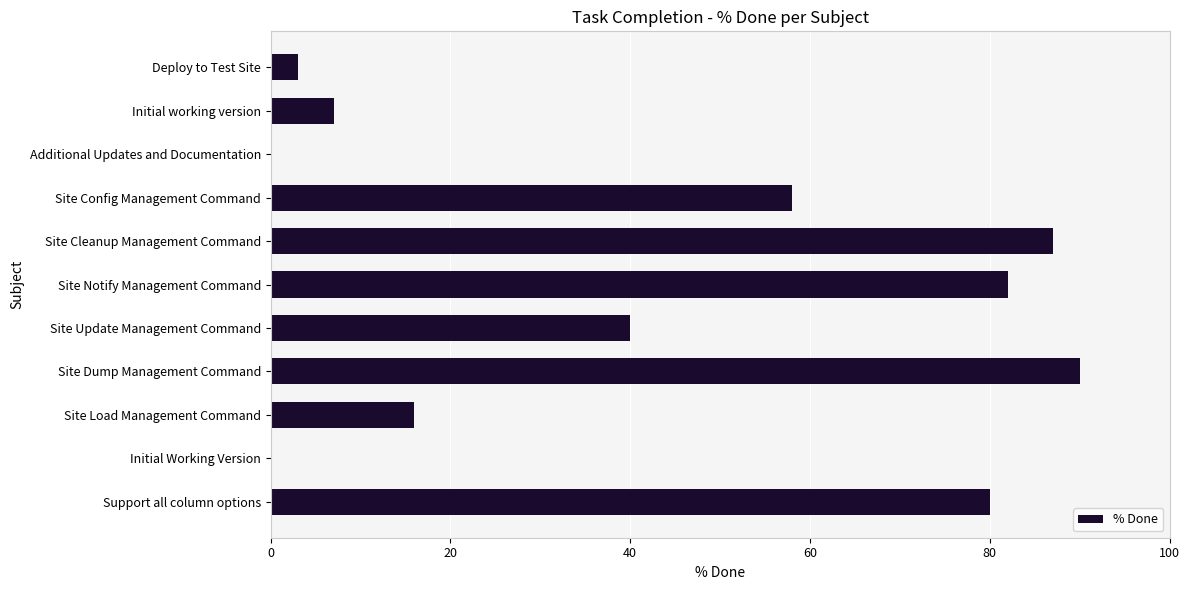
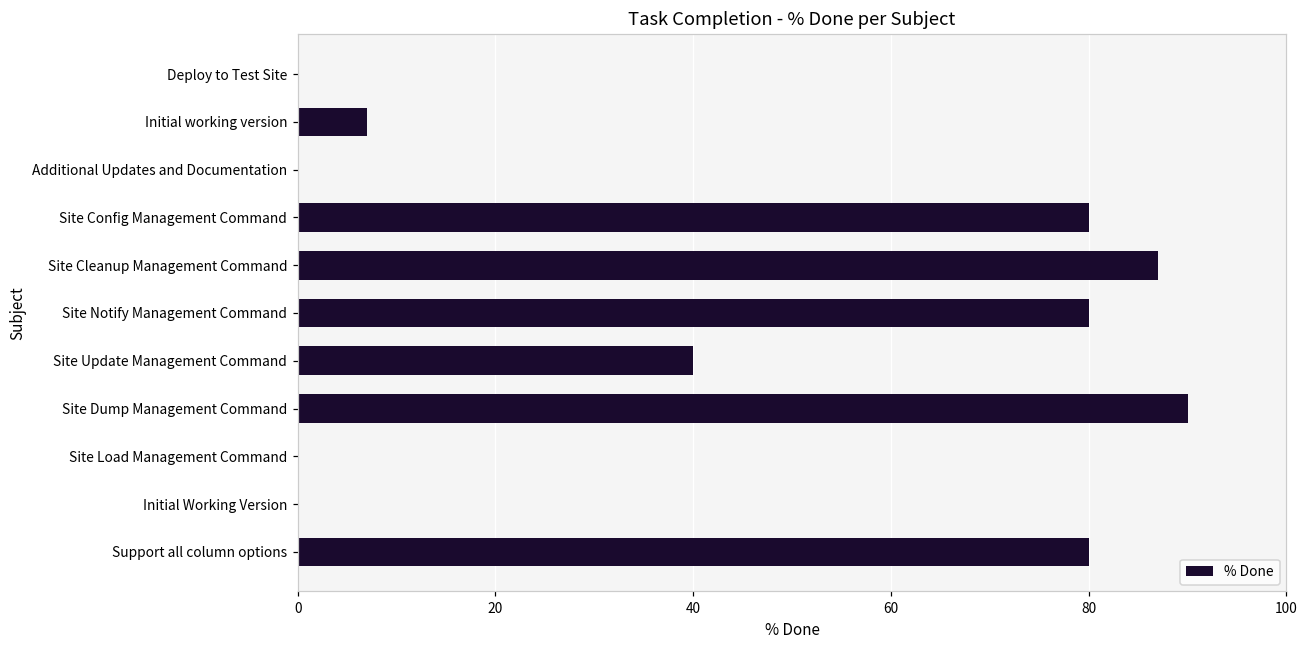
  {
-   "Deploy to Test Site": 3,
+   "Deploy to Test Site": 0,
    "Initial working version": 7,
    "Additional Updates and Documentation": 0,
-   "Site Config Management Command": 58,
+   "Site Config Management Command": 80,
    "Site Cleanup Management Command": 87,
-   "Site Notify Management Command": 82,
+   "Site Notify Management Command": 80,
    "Site Update Management Command": 40,
    "Site Dump Management Command": 90,
-   "Site Load Management Command": 16,
+   "Site Load Management Command": 0,
    "Initial Working Version": 0,
    "Support all column options": 80
  }
